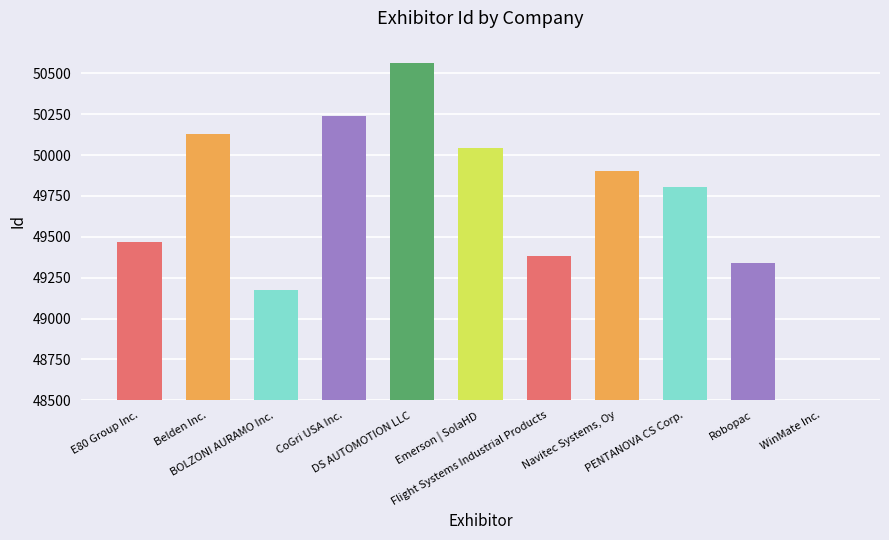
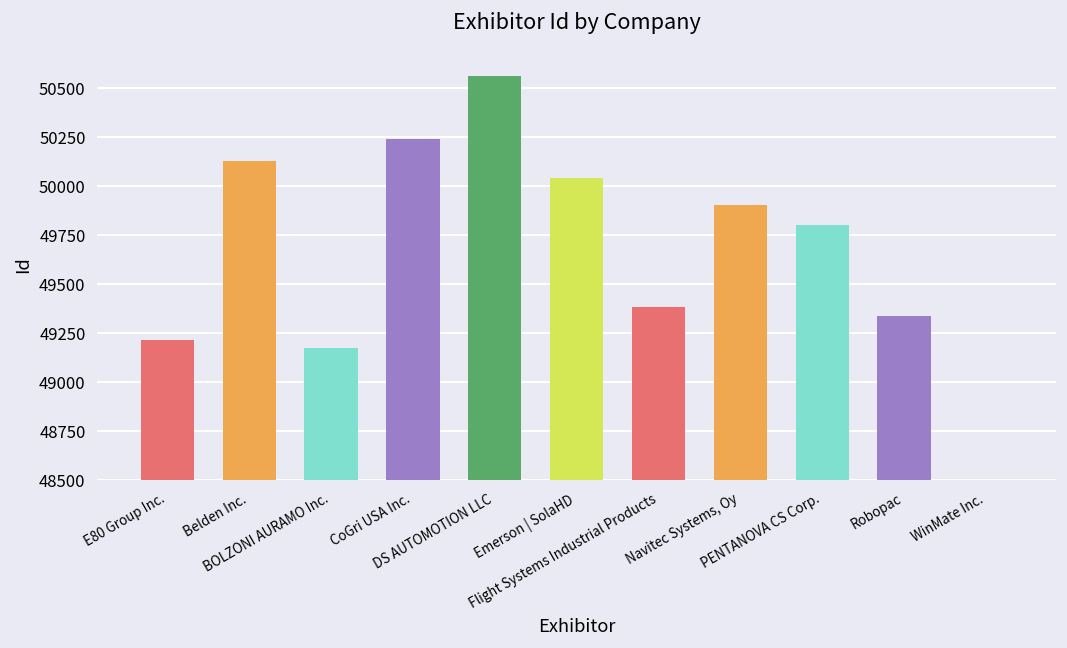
  {
-   "E80 Group Inc.": 49470,
+   "E80 Group Inc.": 49220,
    "Belden Inc.": 50130,
    "BOLZONI AURAMO Inc.": 49180,
    "CoGri USA Inc.": 50240,
    "DS AUTOMOTION LLC": 50560,
    "Emerson | SolaHD": 50040,
    "Flight Systems Industrial Products": 49380,
    "Navitec Systems, Oy": 49900,
    "PENTANOVA CS Corp.": 49800,
    "Robopac": 49340
  }
